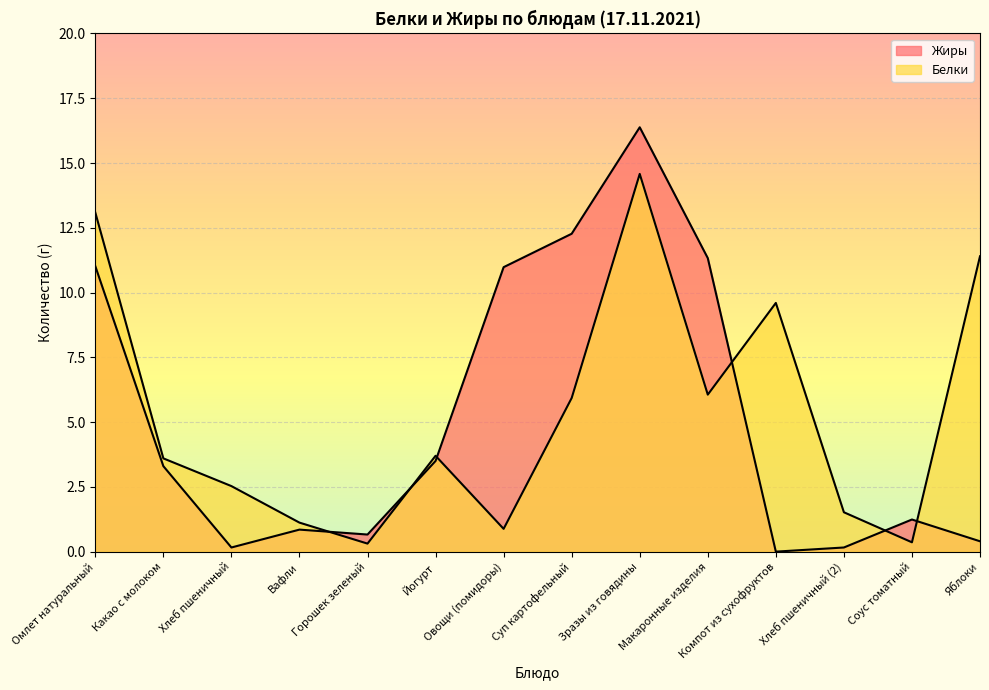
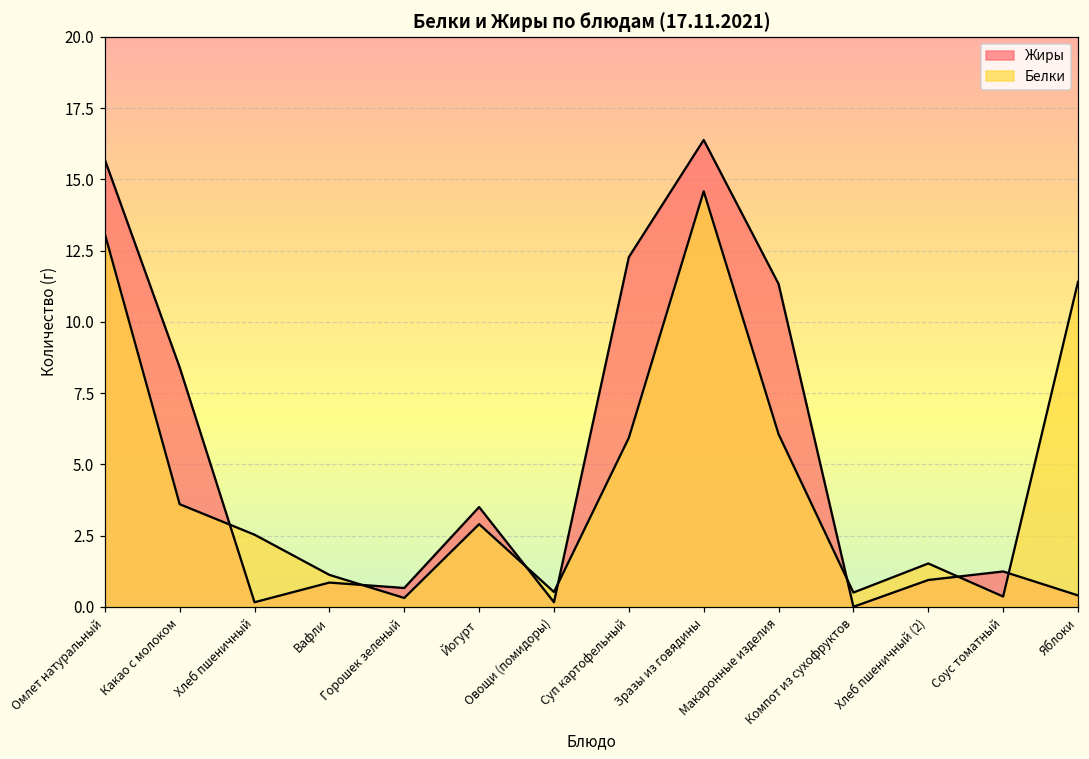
  {
    "Жиры": {
-     "Омлет натуральный": 11.0,
-     "Какао с молоком": 3.3,
+     "Омлет натуральный": 15.7,
+     "Какао с молоком": 8.4,
      "Хлеб пшеничный": 0.2,
      "Вафли": 0.9,
      "Горошек зеленый": 0.7,
      "Йогурт": 3.5,
-     "Овощи (помидоры)": 11.0,
+     "Овощи (помидоры)": 0.2,
      "Суп картофельный": 12.3,
      "Зразы из говядины": 16.4,
      "Макаронные изделия": 11.3,
      "Компот из сухофруктов": 0.0,
-     "Хлеб пшеничный (2)": 0.2,
+     "Хлеб пшеничный (2)": 0.9,
      "Соус томатный": 1.2,
      "Яблоки": 0.4
    },
    "Белки": {
      "Омлет натуральный": 13.1,
      "Какао с молоком": 3.6,
      "Хлеб пшеничный": 2.5,
      "Вафли": 1.1,
      "Горошек зеленый": 0.3,
-     "Йогурт": 3.7,
-     "Овощи (помидоры)": 0.9,
+     "Йогурт": 2.9,
+     "Овощи (помидоры)": 0.5,
      "Суп картофельный": 5.9,
      "Зразы из говядины": 14.6,
      "Макаронные изделия": 6.1,
-     "Компот из сухофруктов": 9.6,
+     "Компот из сухофруктов": 0.5,
      "Хлеб пшеничный (2)": 1.5,
      "Соус томатный": 0.4,
      "Яблоки": 11.4
    }
  }
